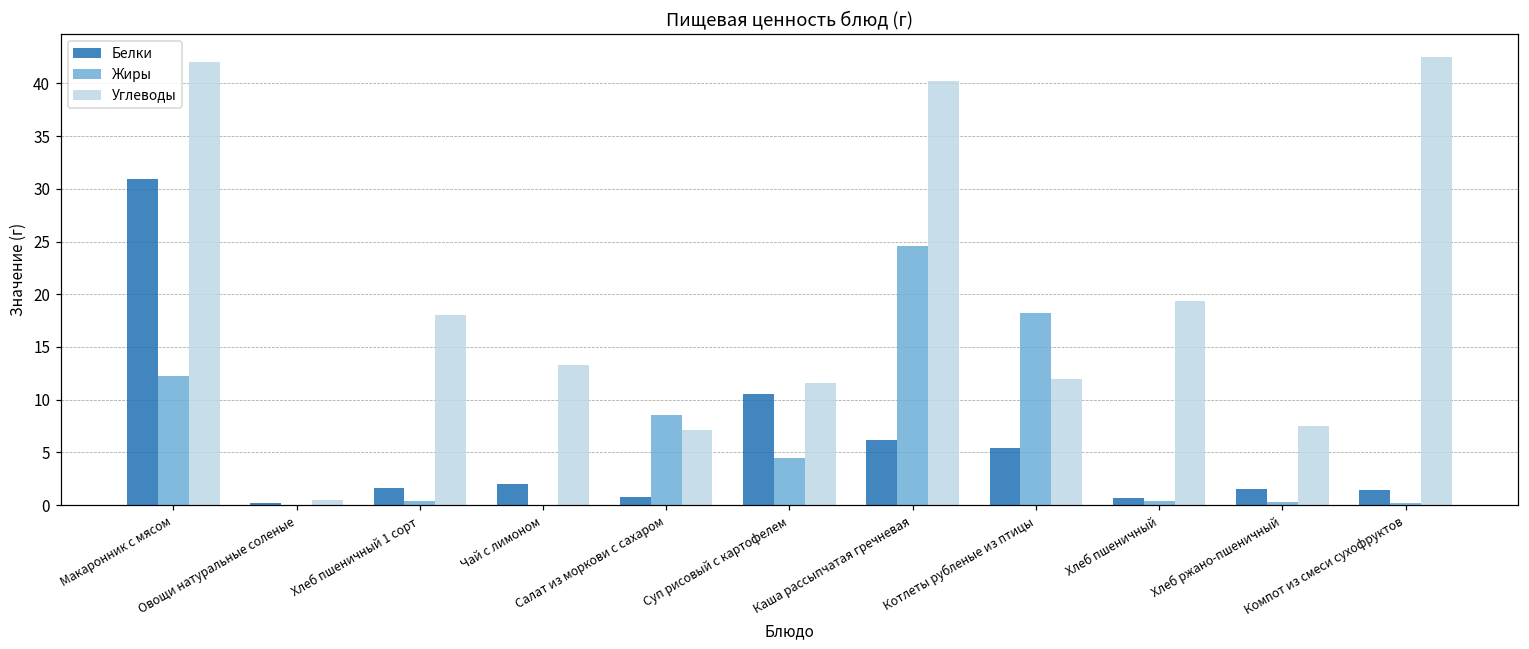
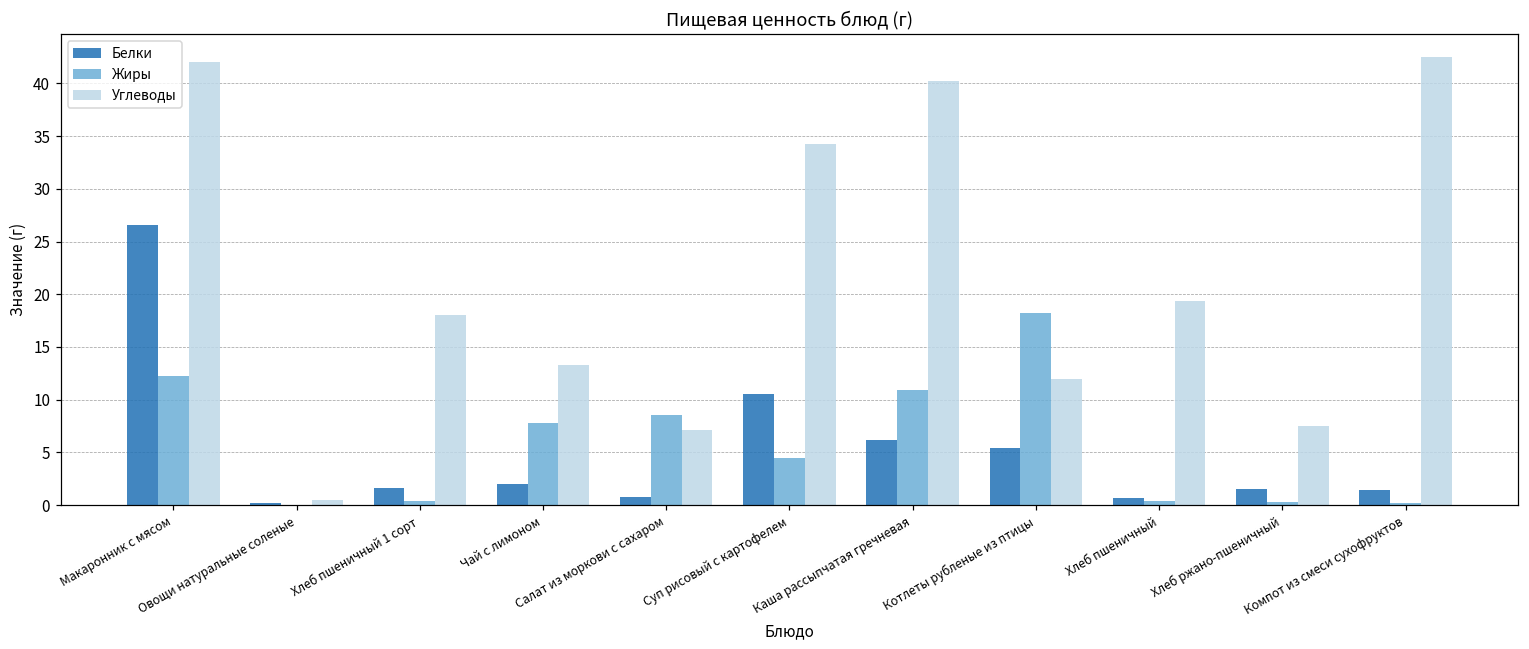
  {
    "Белки": {
-     "Макаронник с мясом": 31,
+     "Макаронник с мясом": 27,
      "Хлеб пшеничный 1 сорт": 2,
      "Чай с лимоном": 2,
      "Салат из моркови с сахаром": 1,
      "Суп рисовый с картофелем": 11,
      "Каша рассыпчатая гречневая": 6,
      "Котлеты рубленые из птицы": 5,
      "Хлеб пшеничный": 1,
      "Хлеб ржано-пшеничный": 2,
      "Компот из смеси сухофруктов": 1
    },
    "Жиры": {
      "Макаронник с мясом": 12,
      "Хлеб пшеничный 1 сорт": 0,
-     "Чай с лимоном": 0,
+     "Чай с лимоном": 8,
      "Салат из моркови с сахаром": 9,
      "Суп рисовый с картофелем": 4,
-     "Каша рассыпчатая гречневая": 25,
+     "Каша рассыпчатая гречневая": 11,
      "Котлеты рубленые из птицы": 18,
      "Хлеб пшеничный": 0,
      "Хлеб ржано-пшеничный": 0
    },
    "Углеводы": {
      "Макаронник с мясом": 42,
      "Овощи натуральные соленые": 1,
      "Хлеб пшеничный 1 сорт": 18,
      "Чай с лимоном": 13,
      "Салат из моркови с сахаром": 7,
-     "Суп рисовый с картофелем": 12,
+     "Суп рисовый с картофелем": 34,
      "Каша рассыпчатая гречневая": 40,
      "Котлеты рубленые из птицы": 12,
      "Хлеб пшеничный": 19,
      "Хлеб ржано-пшеничный": 8,
      "Компот из смеси сухофруктов": 43
    }
  }
